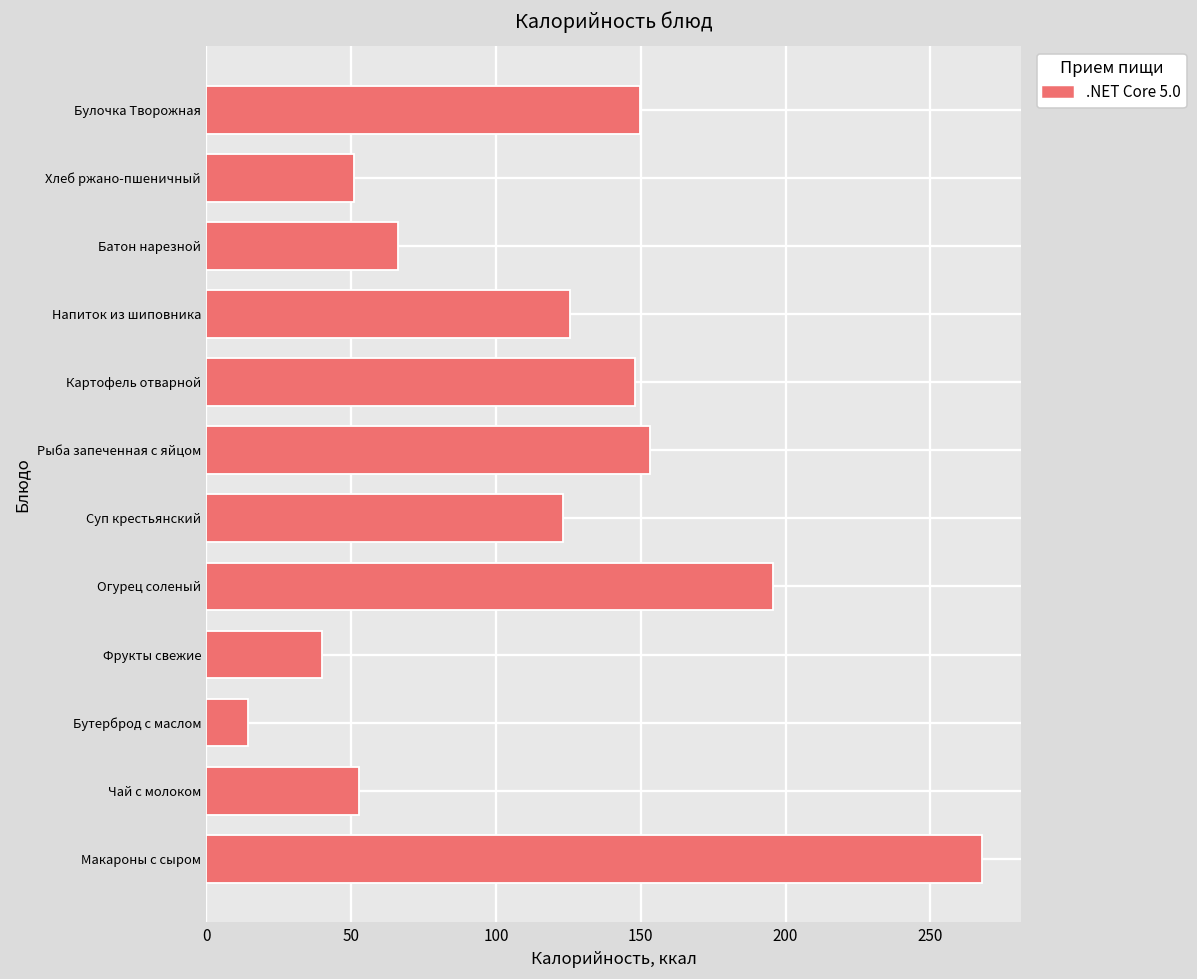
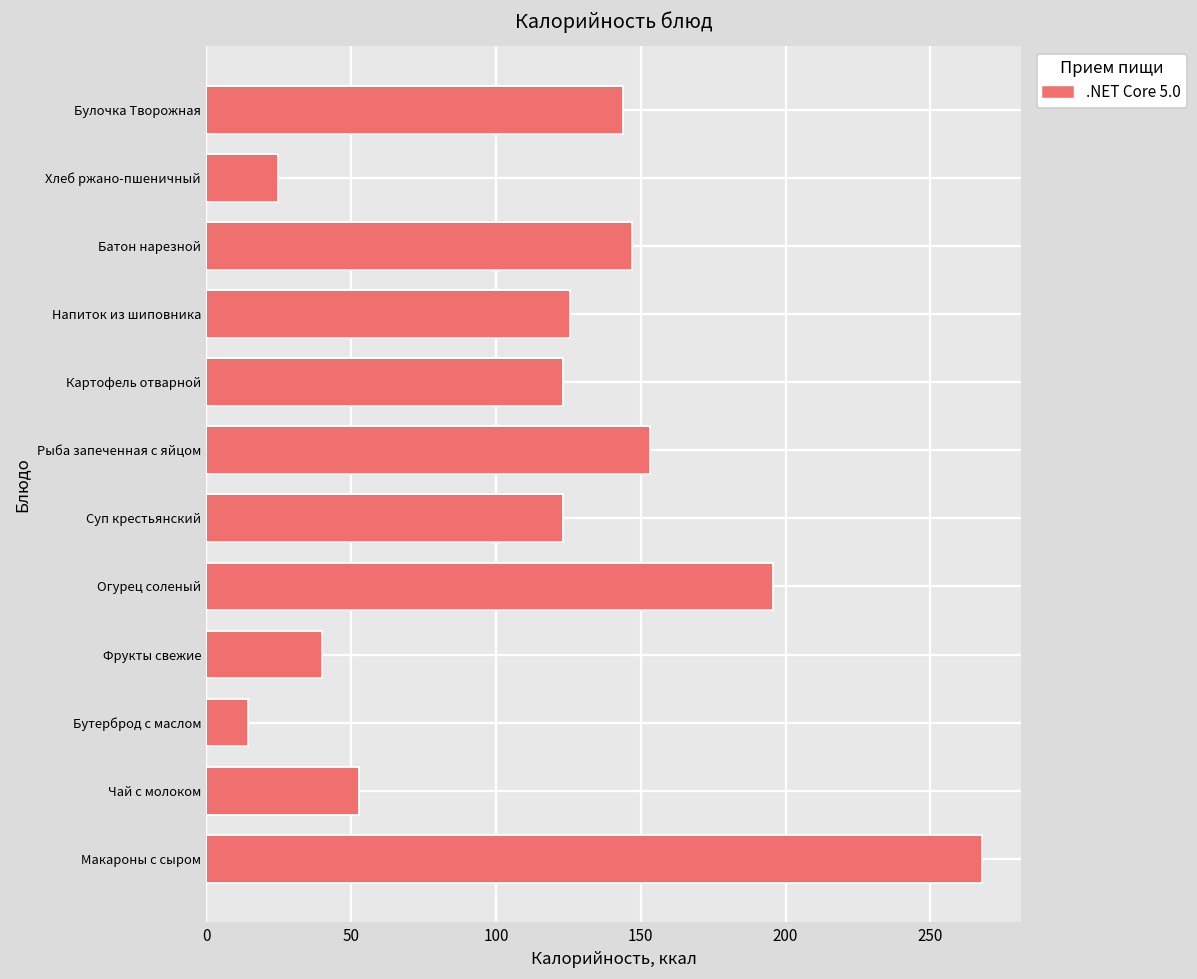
  {
-   "Булочка Творожная": 150,
-   "Хлеб ржано-пшеничный": 51,
-   "Батон нарезной": 66,
+   "Булочка Творожная": 144,
+   "Хлеб ржано-пшеничный": 25,
+   "Батон нарезной": 147,
    "Напиток из шиповника": 125,
-   "Картофель отварной": 148,
+   "Картофель отварной": 123,
    "Рыба запеченная с яйцом": 153,
    "Суп крестьянский": 123,
    "Огурец соленый": 196,
    "Фрукты свежие": 40,
    "Бутерброд с маслом": 14,
    "Чай с молоком": 53,
    "Макароны с сыром": 268
  }
